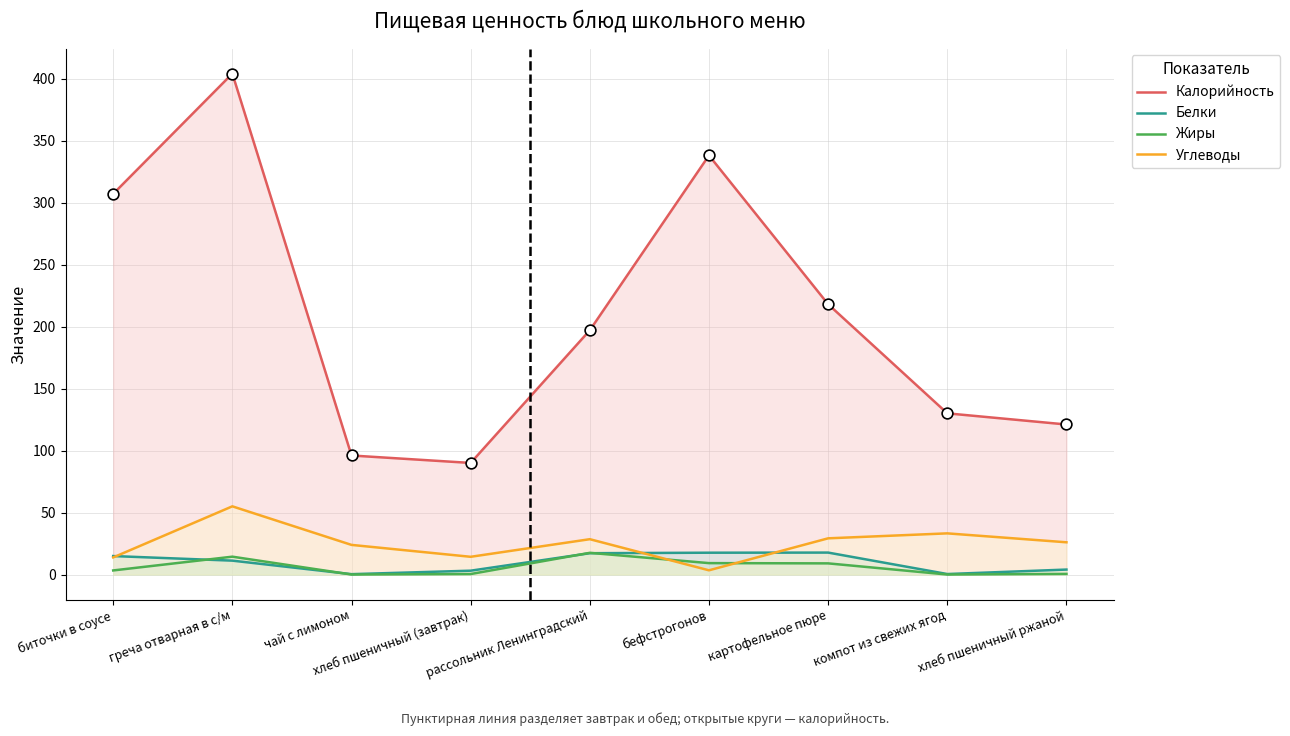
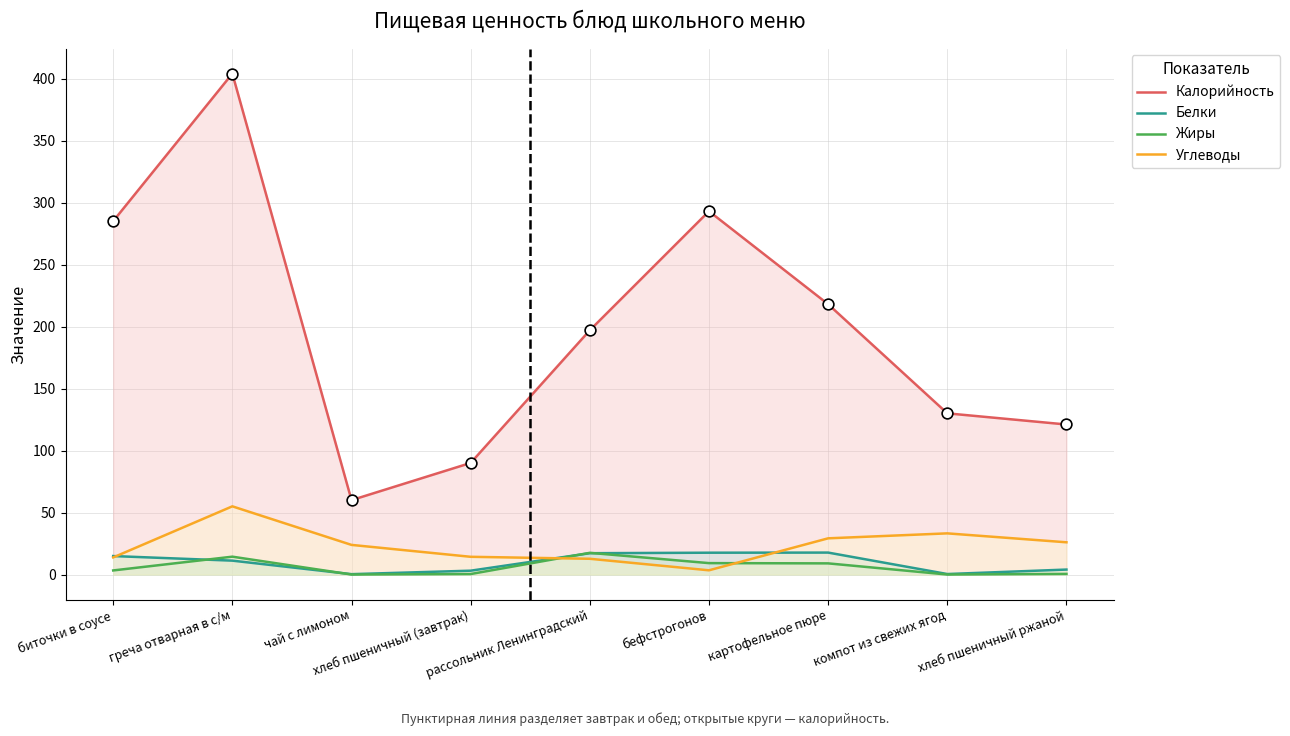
  {
    "Калорийность": {
-     "биточки в соусе": 307,
+     "биточки в соусе": 285,
      "греча отварная в с/м": 404,
-     "чай с лимоном": 96,
+     "чай с лимоном": 60,
      "хлеб пшеничный (завтрак)": 90,
      "рассольник Ленинградский": 197,
-     "бефстрогонов": 338,
+     "бефстрогонов": 293,
      "картофельное пюре": 218,
      "компот из свежих ягод": 130,
      "хлеб пшеничный ржаной": 121
    },
    "Белки": {
      "греча отварная в с/м": 11,
      "хлеб пшеничный (завтрак)": 3,
      "бефстрогонов": 18,
      "картофельное пюре": 18,
      "хлеб пшеничный ржаной": 4
    },
    "Жиры": {
      "биточки в соусе": 3,
      "греча отварная в с/м": 14,
      "хлеб пшеничный (завтрак)": 0,
      "бефстрогонов": 9,
      "картофельное пюре": 9,
      "хлеб пшеничный ржаной": 1
    },
    "Углеводы": {
      "греча отварная в с/м": 55,
      "чай с лимоном": 24,
      "хлеб пшеничный (завтрак)": 14,
-     "рассольник Ленинградский": 29,
+     "рассольник Ленинградский": 13,
      "бефстрогонов": 3,
      "картофельное пюре": 29,
      "компот из свежих ягод": 33,
      "хлеб пшеничный ржаной": 26
    }
  }
